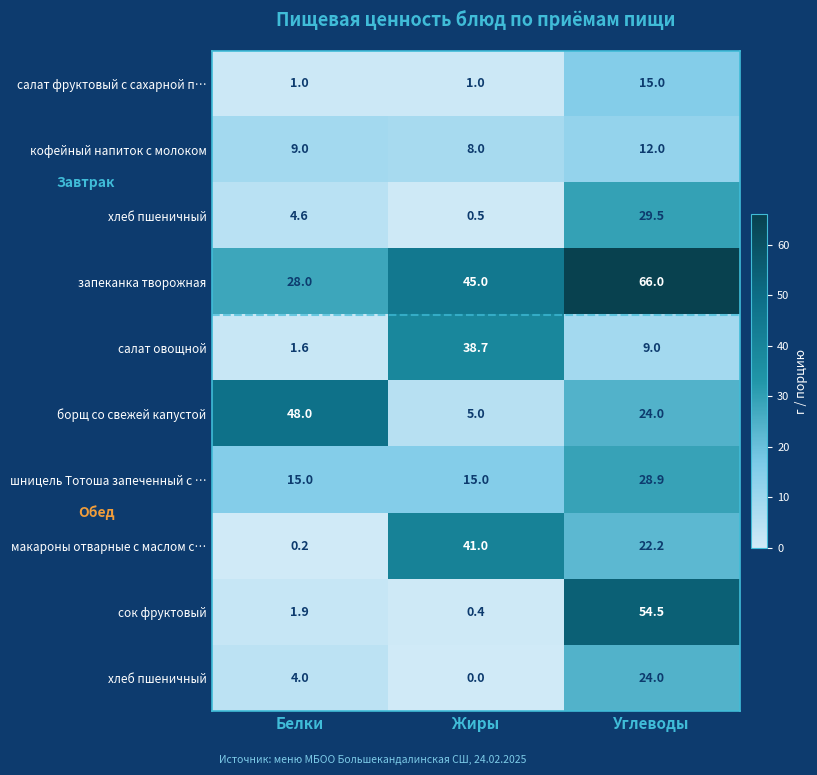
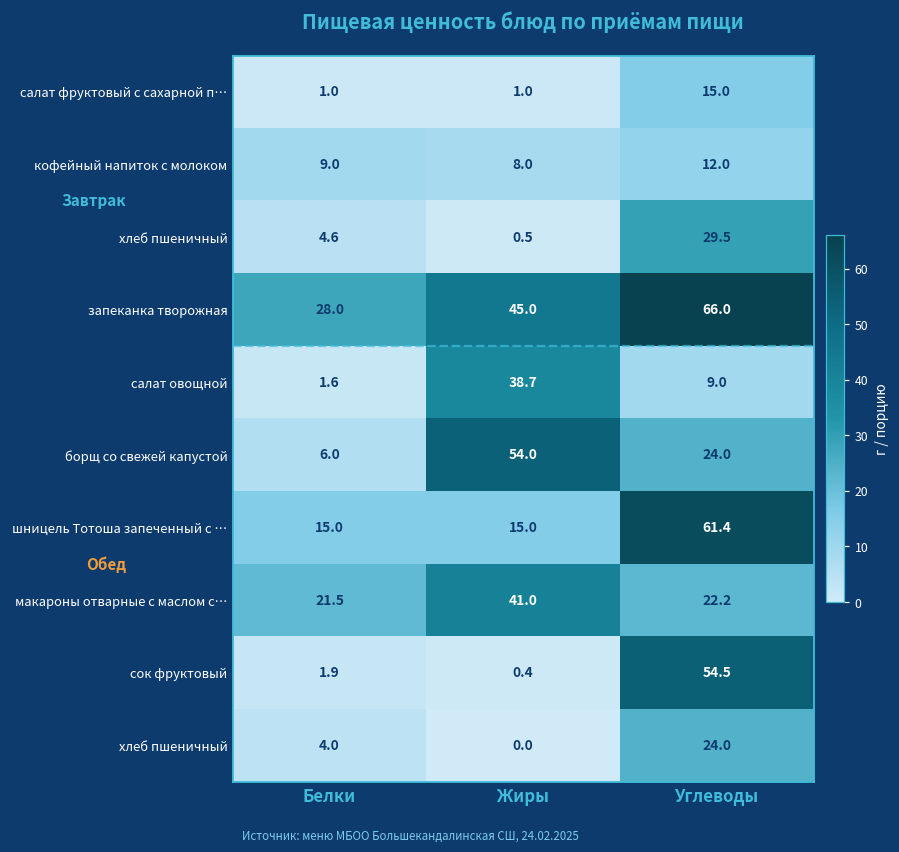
  {
    "салат фруктовый с сахарной п…": {
      "Белки": 1.0,
      "Жиры": 1.0,
      "Углеводы": 15.0
    },
    "кофейный напиток с молоком": {
      "Белки": 9.0,
      "Жиры": 8.0,
      "Углеводы": 12.0
    },
    "запеканка творожная": {
      "Белки": 28.0,
      "Жиры": 45.0,
      "Углеводы": 66.0
    },
    "салат овощной": {
      "Белки": 1.6,
      "Жиры": 38.7,
      "Углеводы": 9.0
    },
    "борщ со свежей капустой": {
-     "Белки": 48.0,
-     "Жиры": 5.0,
+     "Белки": 6.0,
+     "Жиры": 54.0,
      "Углеводы": 24.0
    },
    "шницель Тотоша запеченный с …": {
      "Белки": 15.0,
      "Жиры": 15.0,
-     "Углеводы": 28.9
+     "Углеводы": 61.4
    },
    "макароны отварные с маслом с…": {
-     "Белки": 0.2,
+     "Белки": 21.5,
      "Жиры": 41.0,
      "Углеводы": 22.2
    },
    "сок фруктовый": {
      "Белки": 1.9,
      "Жиры": 0.4,
      "Углеводы": 54.5
    }
  }
